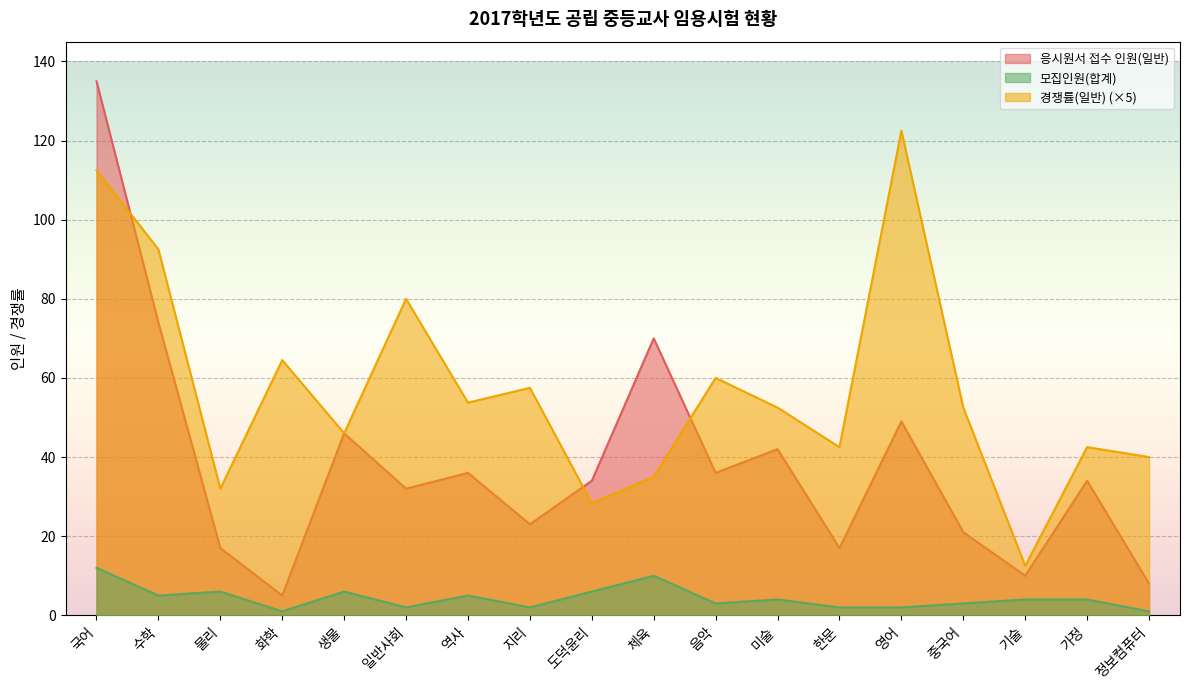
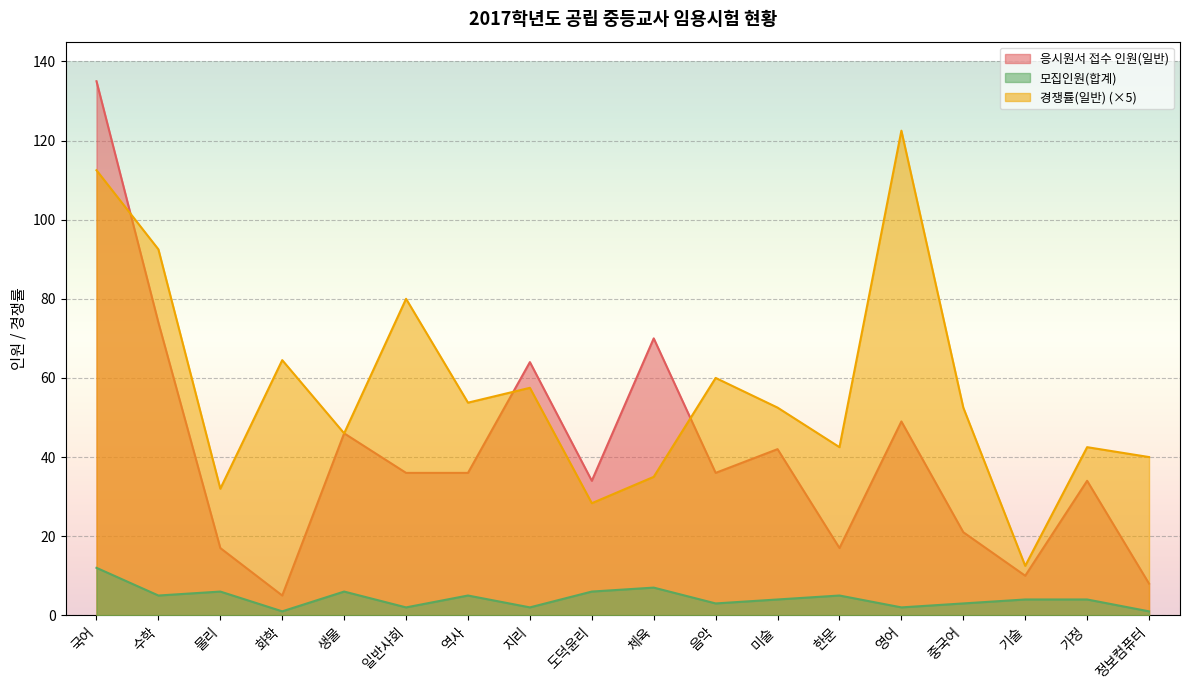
  {
    "응시원서 접수 인원(일반)": {
      "국어": 135,
      "수학": 74,
      "물리": 17,
      "화학": 5,
-     "일반사회": 32,
+     "일반사회": 36,
      "역사": 36,
-     "지리": 23,
+     "지리": 64,
      "도덕윤리": 34,
      "체육": 70,
      "음악": 36,
      "미술": 42,
      "한문": 17,
      "영어": 49,
      "중국어": 21,
      "기술": 10,
      "가정": 34,
      "정보컴퓨터": 8
    },
    "모집인원(합계)": {
      "국어": 12,
      "수학": 5,
      "물리": 6,
      "화학": 1,
      "생물": 6,
      "일반사회": 2,
      "역사": 5,
      "지리": 2,
      "도덕윤리": 6,
-     "체육": 10,
+     "체육": 7,
      "음악": 3,
      "미술": 4,
-     "한문": 2,
+     "한문": 5,
      "영어": 2,
      "중국어": 3,
      "기술": 4,
      "가정": 4,
      "정보컴퓨터": 1
    },
    "경쟁률(일반) (×5)": {
      "국어": 113,
      "수학": 93,
      "물리": 32,
      "화학": 65,
      "일반사회": 80,
      "역사": 54,
      "지리": 58,
      "도덕윤리": 28,
      "체육": 35,
      "음악": 60,
      "미술": 53,
      "한문": 43,
      "영어": 123,
      "중국어": 53,
      "기술": 13,
      "가정": 43,
      "정보컴퓨터": 40
    }
  }
